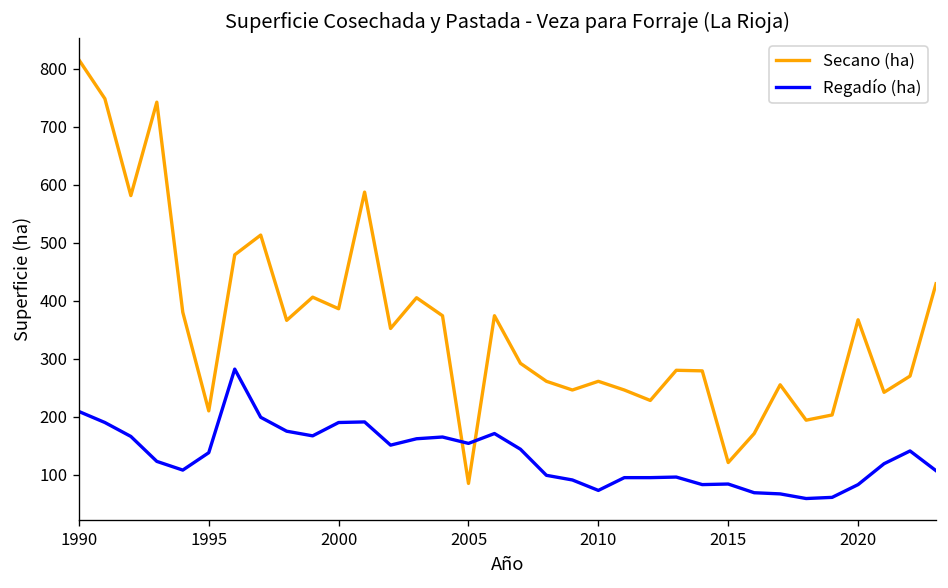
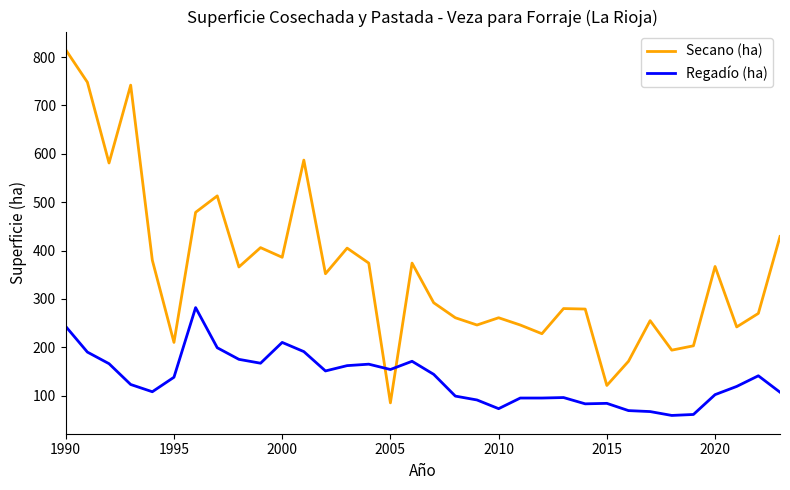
  {
    "Secano (ha)": {
      "1990": 820,
      "1995": 210,
      "2000": 390,
      "2005": 90,
      "2010": 260,
      "2015": 120,
      "2020": 370
    },
    "Regadío (ha)": {
-     "1990": 210,
+     "1990": 240,
      "1995": 140,
-     "2000": 190,
+     "2000": 210,
      "2005": 150,
      "2010": 70,
      "2015": 80,
-     "2020": 80
+     "2020": 100
    }
  }
